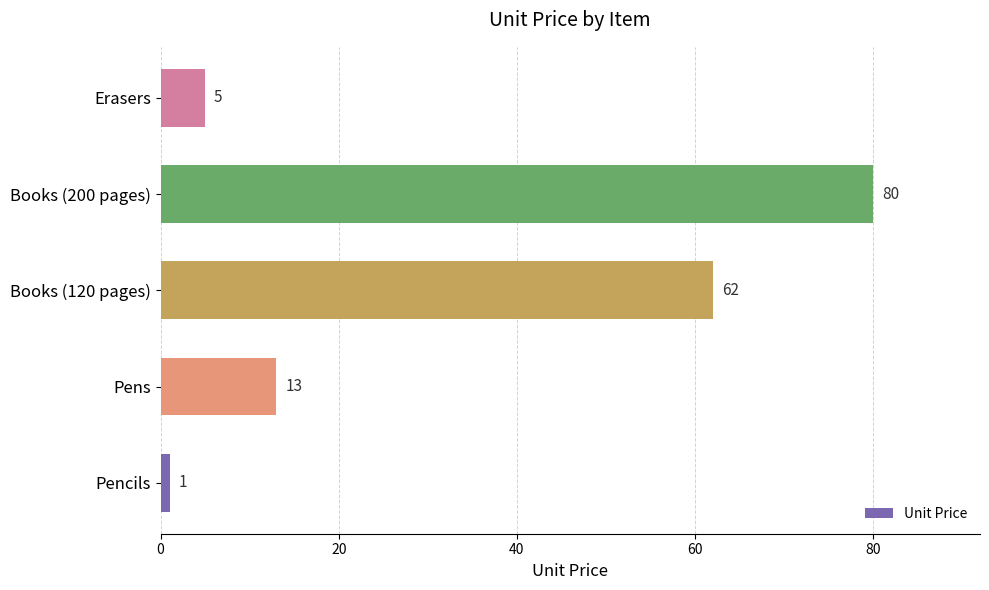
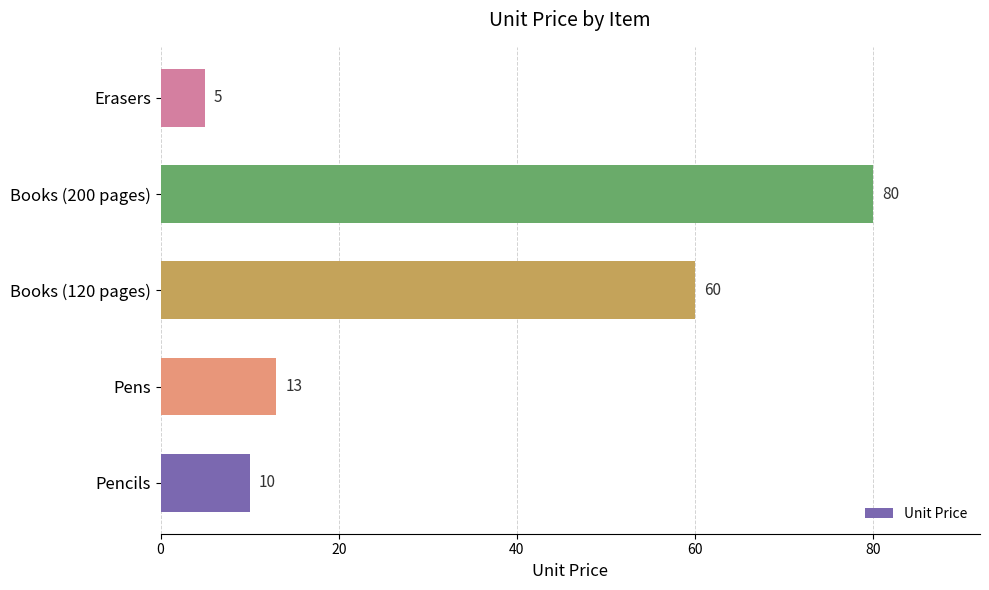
  {
    "Erasers": 5,
    "Books (200 pages)": 80,
-   "Books (120 pages)": 62,
+   "Books (120 pages)": 60,
    "Pens": 13,
-   "Pencils": 1
+   "Pencils": 10
  }
